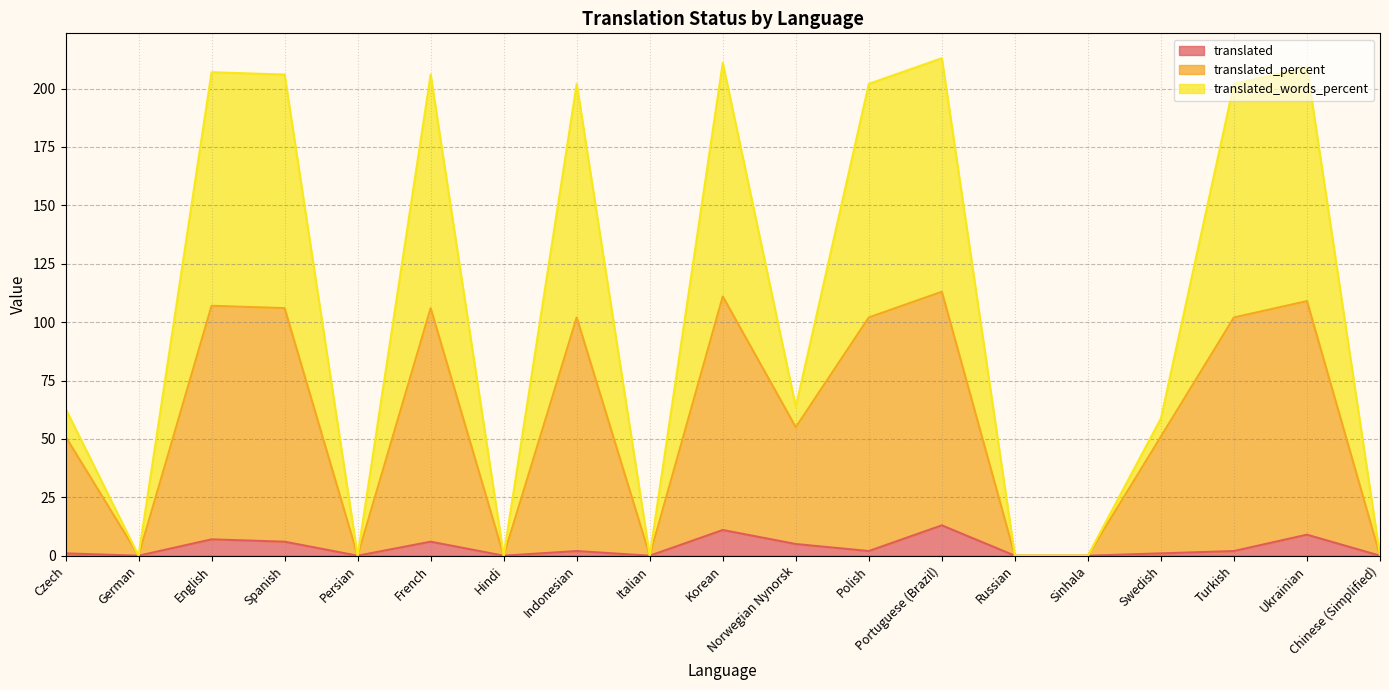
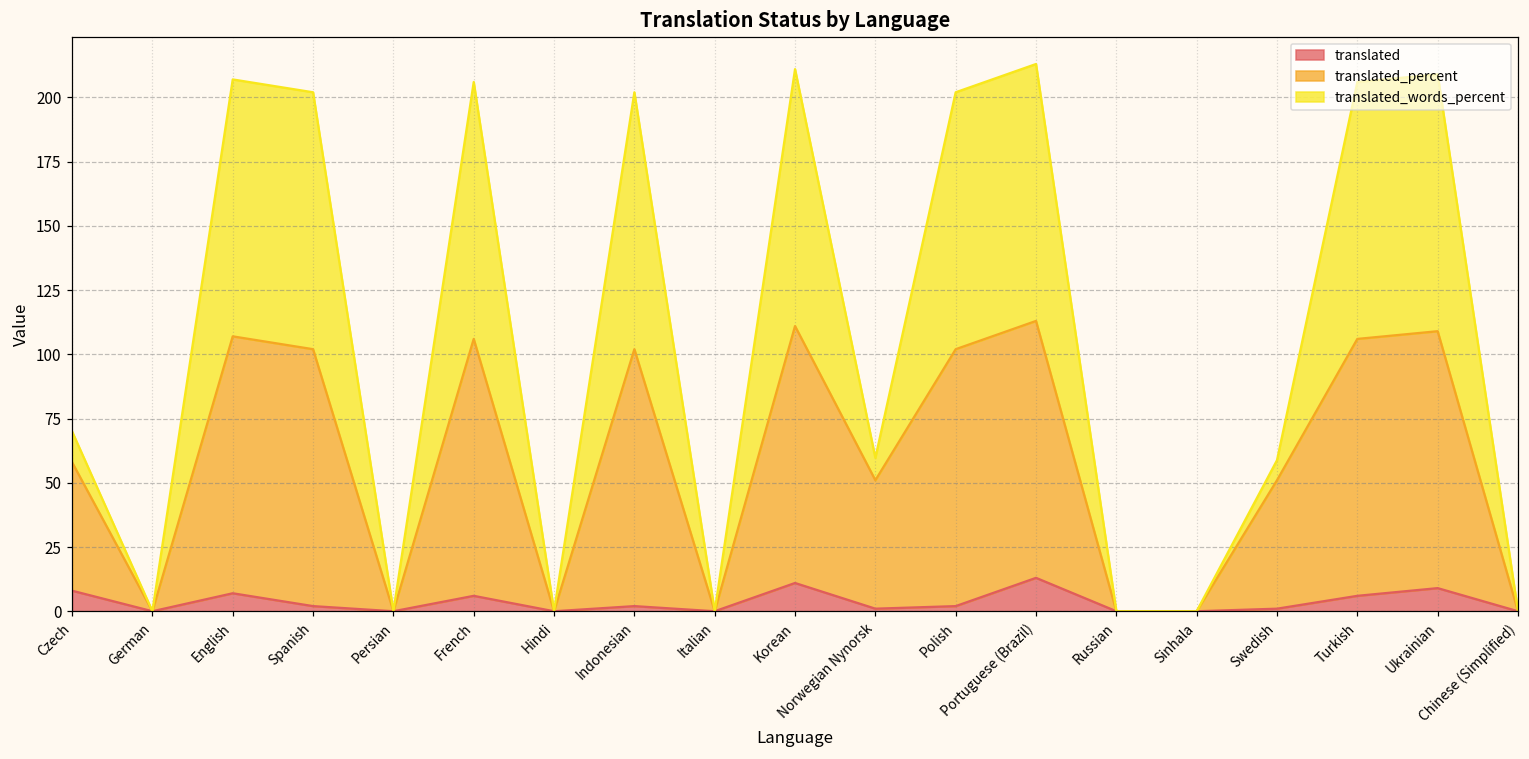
  {
    "translated": {
-     "Czech": 1,
+     "Czech": 8,
      "English": 7,
-     "Spanish": 6,
+     "Spanish": 2,
      "French": 6,
      "Indonesian": 2,
      "Korean": 11,
-     "Norwegian Nynorsk": 5,
+     "Norwegian Nynorsk": 1,
      "Polish": 2,
      "Portuguese (Brazil)": 13,
      "Swedish": 1,
-     "Turkish": 2,
+     "Turkish": 6,
      "Ukrainian": 9
    },
    "translated_percent": {
      "Czech": 50,
      "English": 100,
      "Spanish": 100,
      "French": 100,
      "Indonesian": 100,
      "Korean": 100,
      "Norwegian Nynorsk": 50,
      "Polish": 100,
      "Portuguese (Brazil)": 100,
      "Swedish": 50,
      "Turkish": 100,
      "Ukrainian": 100
    },
    "translated_words_percent": {
      "Czech": 12,
      "English": 100,
      "Spanish": 100,
      "French": 100,
      "Indonesian": 100,
      "Korean": 100,
      "Norwegian Nynorsk": 9,
      "Polish": 100,
      "Portuguese (Brazil)": 100,
      "Swedish": 8
    }
  }
